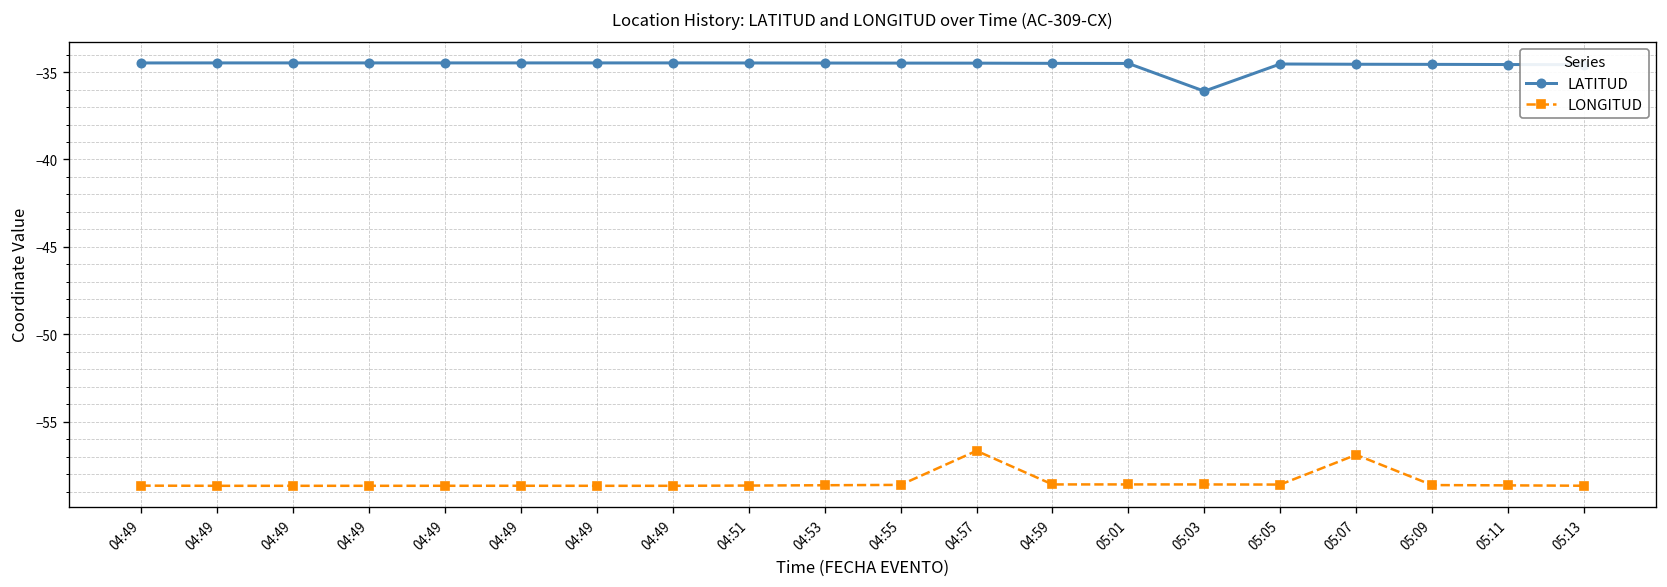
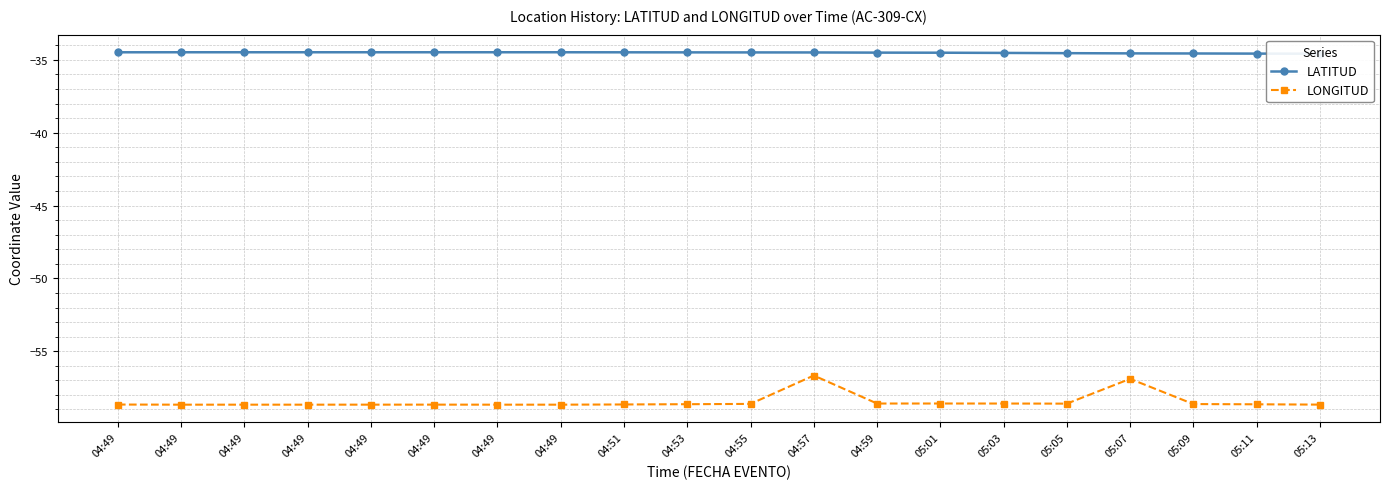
  {
    "LATITUD": {
      "04:51": -34.5,
      "04:53": -34.5,
      "04:55": -34.5,
      "04:57": -34.5,
      "04:59": -34.5,
      "05:01": -34.5,
-     "05:03": -36.1,
+     "05:03": -34.5,
      "05:05": -34.5,
      "05:07": -34.6,
      "05:09": -34.6,
      "05:11": -34.6
    },
    "LONGITUD": {
      "04:51": -58.7,
      "04:53": -58.6,
      "04:55": -58.6,
      "04:57": -56.7,
      "04:59": -58.6,
      "05:01": -58.6,
      "05:03": -58.6,
      "05:05": -58.6,
      "05:07": -56.9,
      "05:09": -58.6,
      "05:11": -58.6,
      "05:13": -58.7
    }
  }
